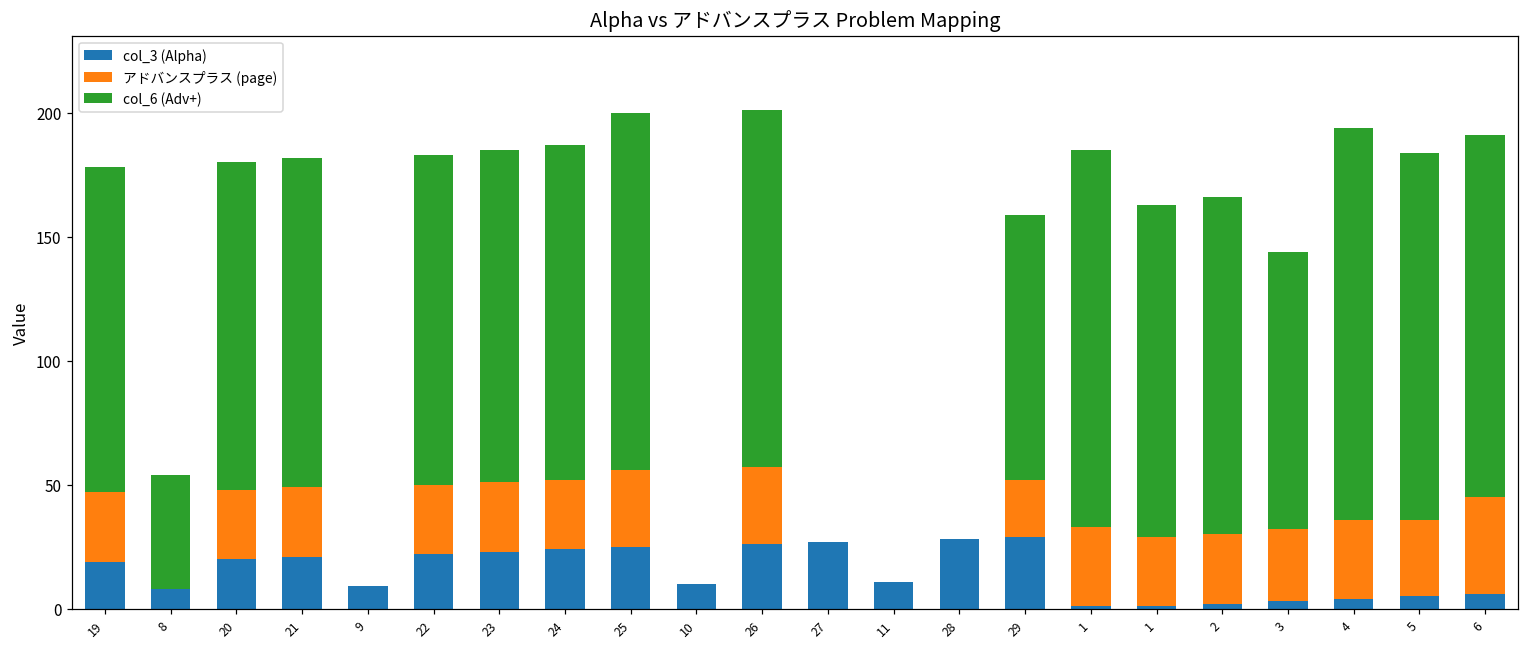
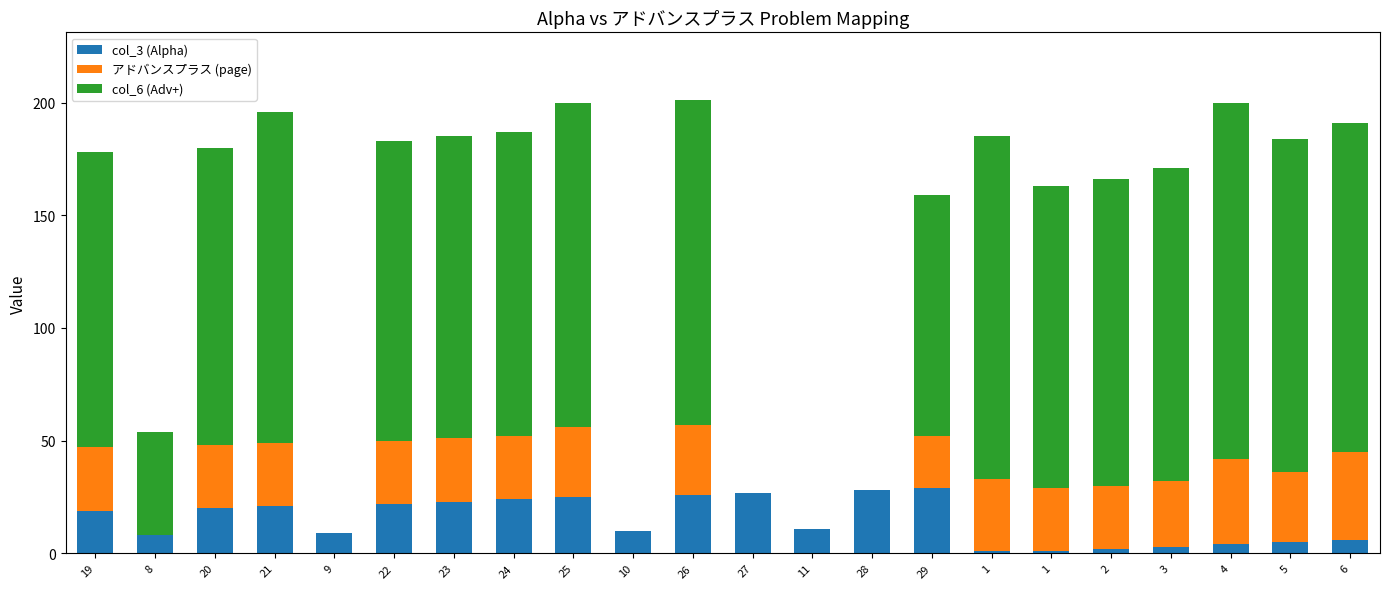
  {
    "col_3 (Alpha)": {
      "19": 19,
      "8": 8,
      "20": 20,
      "21": 21,
      "9": 9,
      "22": 22,
      "23": 23,
      "24": 24,
      "25": 25,
      "10": 10,
      "26": 26,
      "27": 27,
      "11": 11,
      "28": 28,
      "29": 29,
      "2": 2,
      "3": 3,
      "4": 4,
      "5": 5,
      "6": 6
    },
    "アドバンスプラス (page)": {
      "19": 28,
      "8": 0,
      "20": 28,
      "21": 28,
      "9": 0,
      "22": 28,
      "23": 28,
      "24": 28,
      "25": 31,
      "10": 0,
      "26": 31,
      "27": 0,
      "11": 0,
      "28": 0,
      "29": 23,
      "2": 28,
      "3": 29,
-     "4": 32,
+     "4": 38,
      "5": 31,
      "6": 39
    },
    "col_6 (Adv+)": {
      "19": 131,
      "8": 46,
      "20": 132,
-     "21": 133,
+     "21": 147,
      "9": 0,
      "22": 133,
      "23": 134,
      "24": 135,
      "25": 144,
      "10": 0,
      "26": 144,
      "27": 0,
      "11": 0,
      "28": 0,
      "29": 107,
      "2": 136,
-     "3": 112,
+     "3": 139,
      "4": 158,
      "5": 148,
      "6": 146
    }
  }
